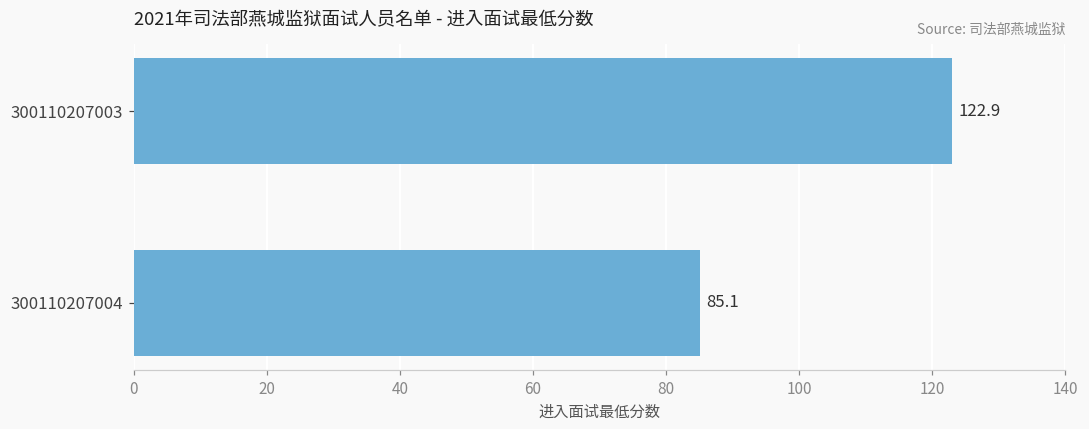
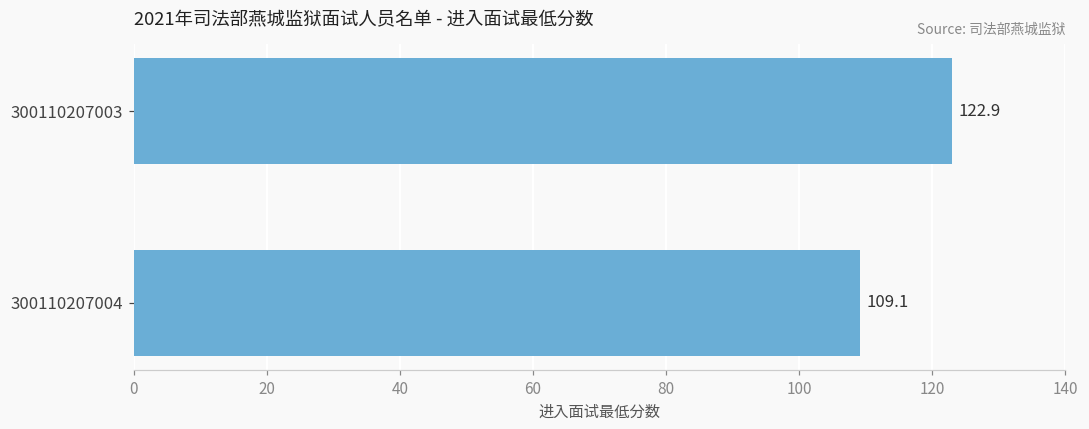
  {
    "300110207003": 122.9,
-   "300110207004": 85.1
+   "300110207004": 109.1
  }
